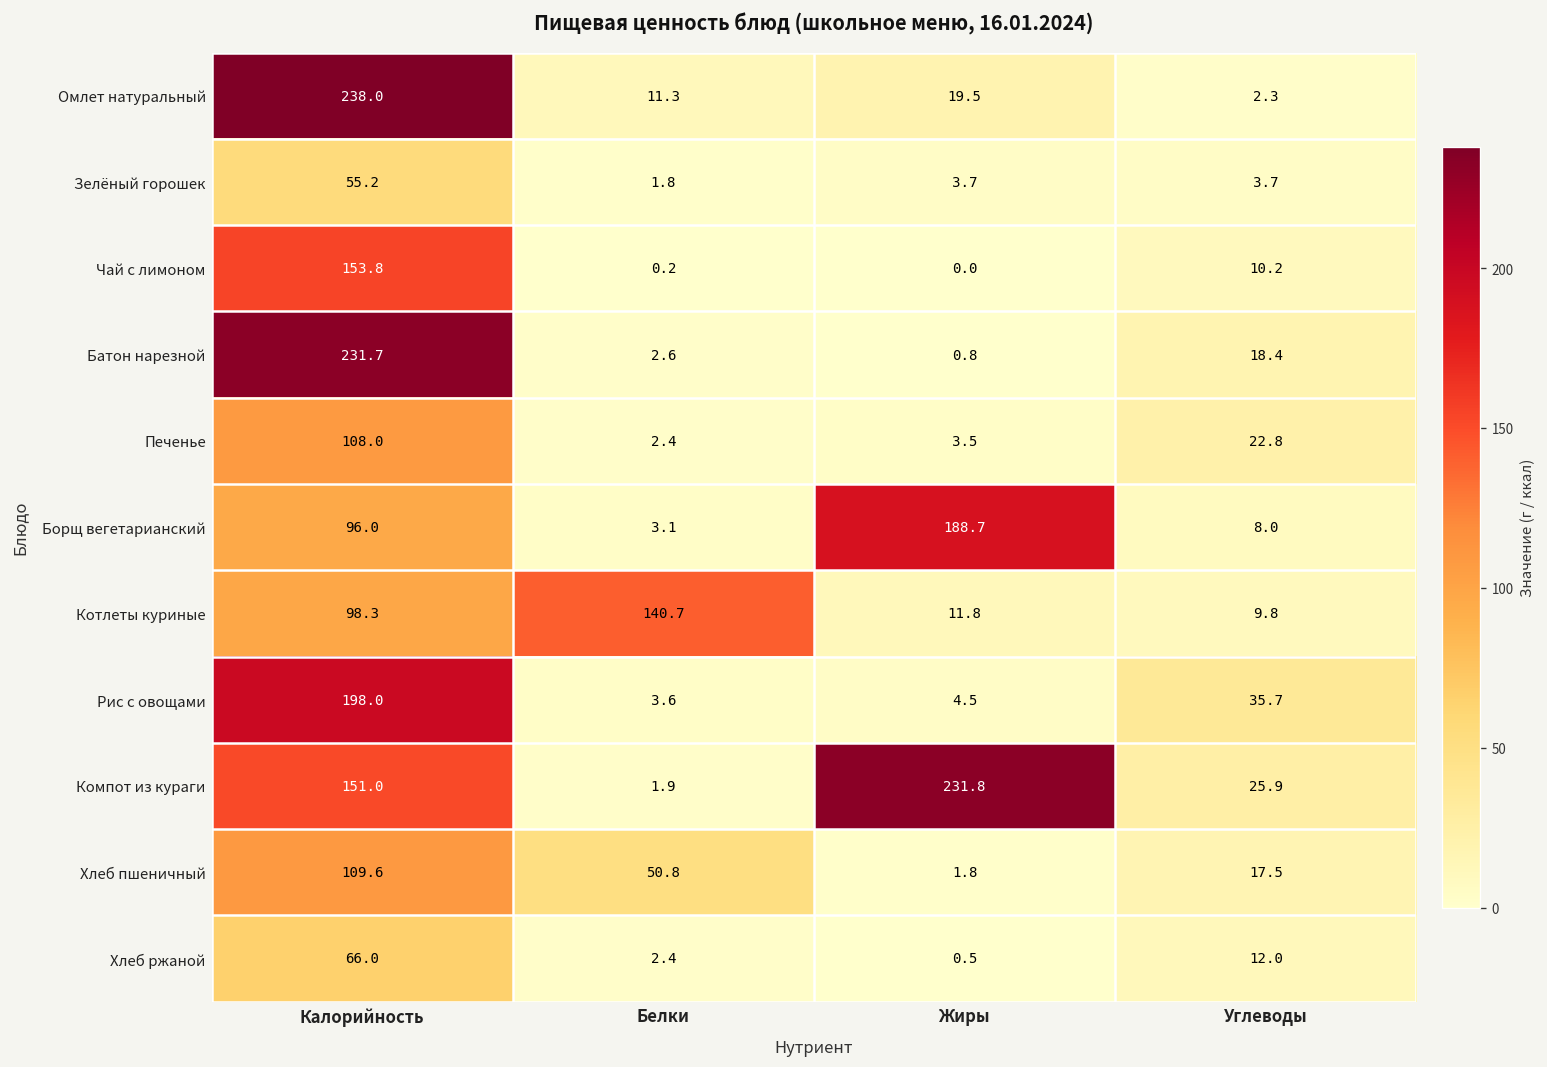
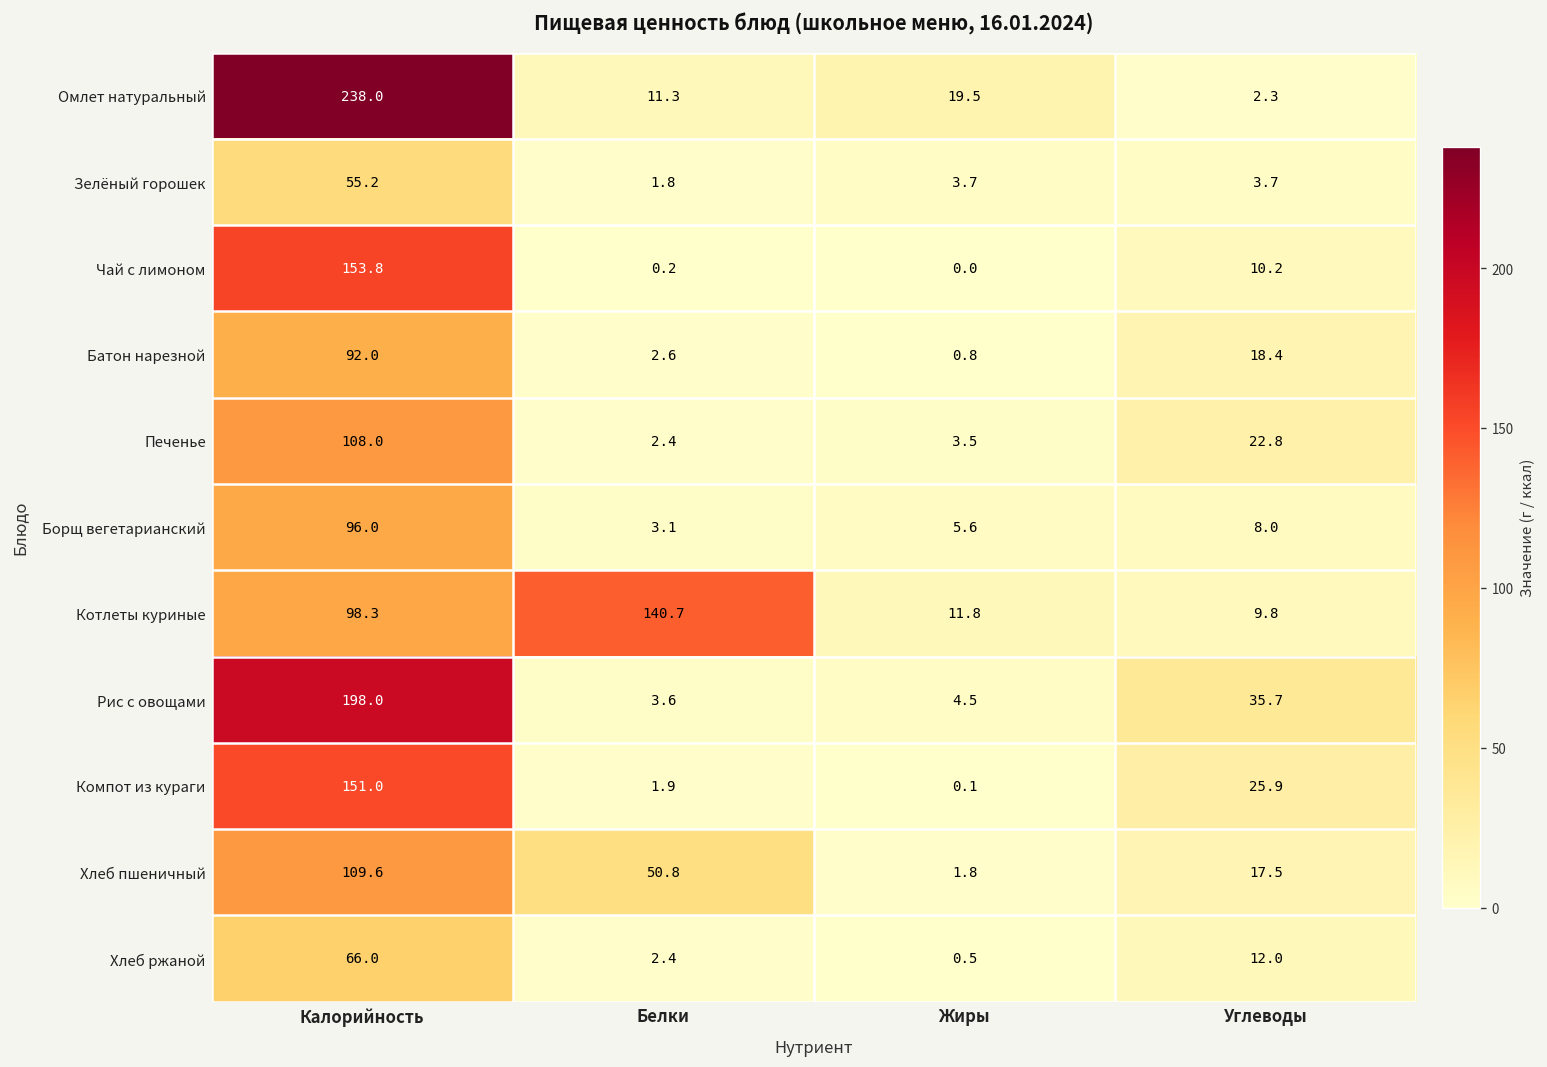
  {
    "Омлет натуральный": {
      "Калорийность": 238.0,
      "Белки": 11.3,
      "Жиры": 19.5,
      "Углеводы": 2.3
    },
    "Зелёный горошек": {
      "Калорийность": 55.2,
      "Белки": 1.8,
      "Жиры": 3.7,
      "Углеводы": 3.7
    },
    "Чай с лимоном": {
      "Калорийность": 153.8,
      "Белки": 0.2,
      "Жиры": 0.0,
      "Углеводы": 10.2
    },
    "Батон нарезной": {
-     "Калорийность": 231.7,
+     "Калорийность": 92.0,
      "Белки": 2.6,
      "Жиры": 0.8,
      "Углеводы": 18.4
    },
    "Печенье": {
      "Калорийность": 108.0,
      "Белки": 2.4,
      "Жиры": 3.5,
      "Углеводы": 22.8
    },
    "Борщ вегетарианский": {
      "Калорийность": 96.0,
      "Белки": 3.1,
-     "Жиры": 188.7,
+     "Жиры": 5.6,
      "Углеводы": 8.0
    },
    "Котлеты куриные": {
      "Калорийность": 98.3,
      "Белки": 140.7,
      "Жиры": 11.8,
      "Углеводы": 9.8
    },
    "Рис с овощами": {
      "Калорийность": 198.0,
      "Белки": 3.6,
      "Жиры": 4.5,
      "Углеводы": 35.7
    },
    "Компот из кураги": {
      "Калорийность": 151.0,
      "Белки": 1.9,
-     "Жиры": 231.8,
+     "Жиры": 0.1,
      "Углеводы": 25.9
    },
    "Хлеб пшеничный": {
      "Калорийность": 109.6,
      "Белки": 50.8,
      "Жиры": 1.8,
      "Углеводы": 17.5
    },
    "Хлеб ржаной": {
      "Калорийность": 66.0,
      "Белки": 2.4,
      "Жиры": 0.5,
      "Углеводы": 12.0
    }
  }
